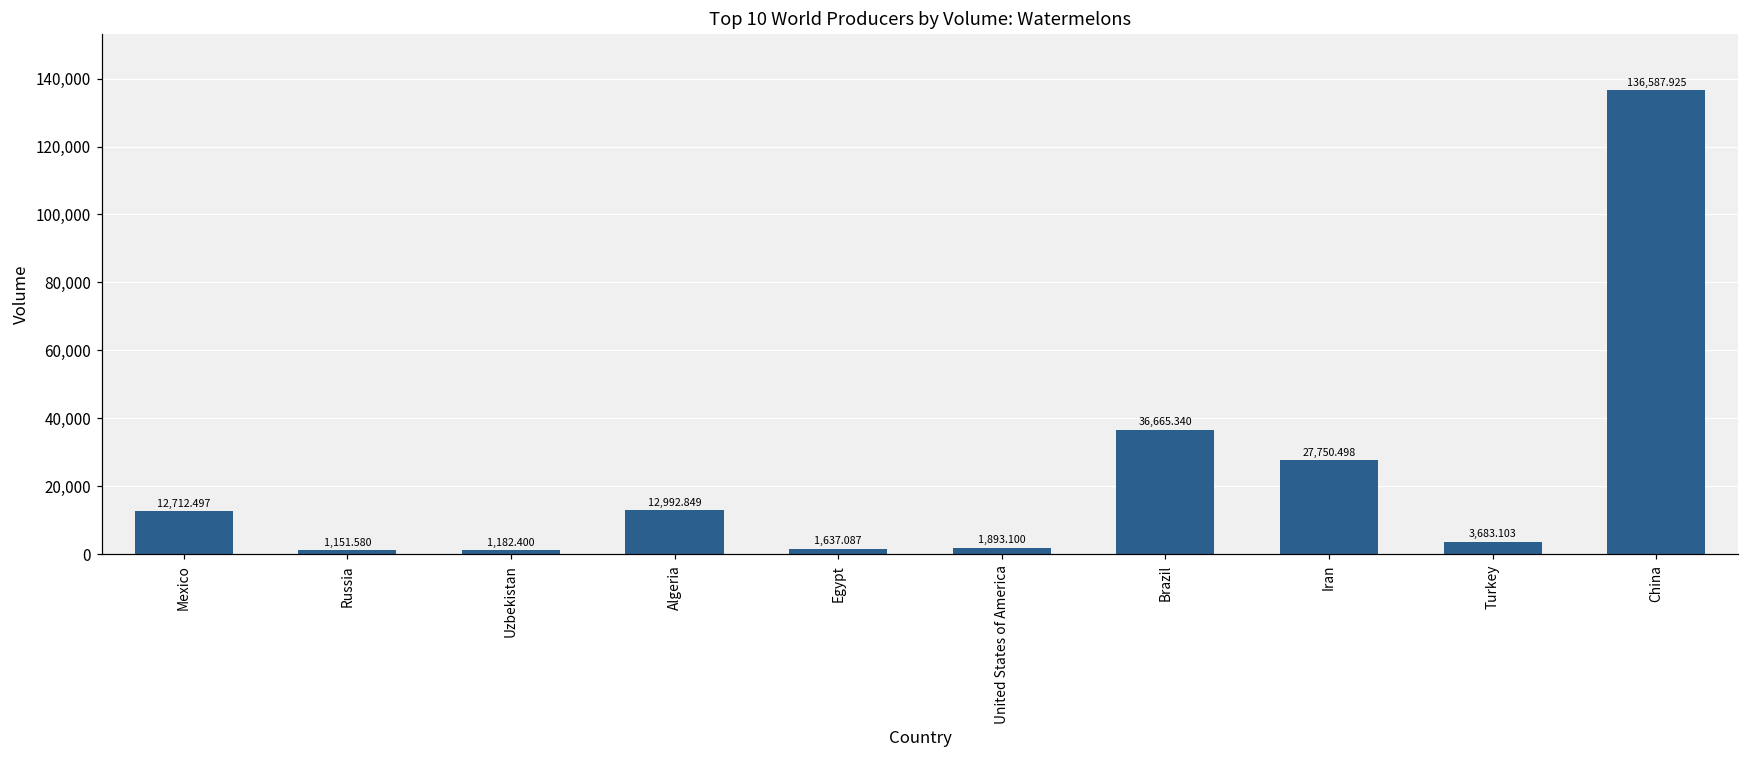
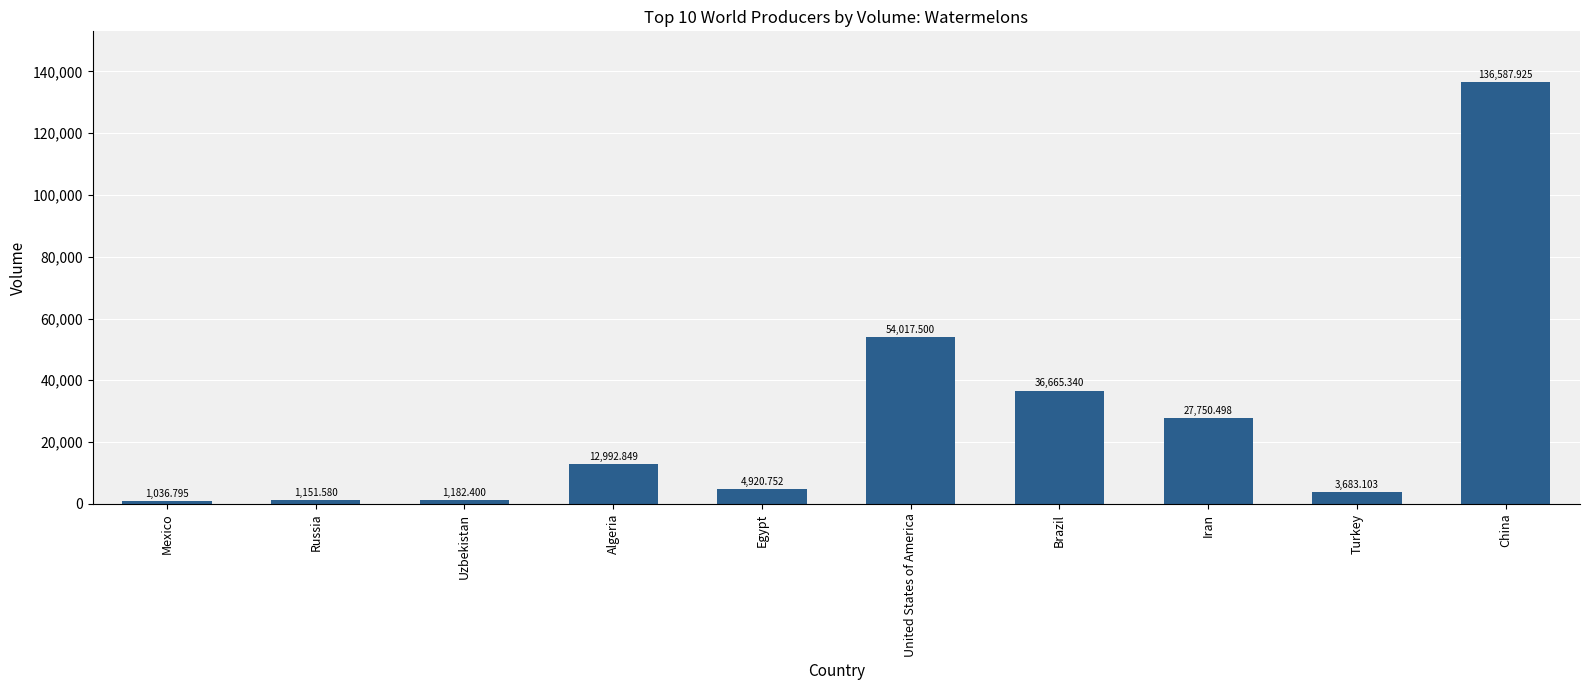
  {
-   "Mexico": "12,712.497",
+   "Mexico": "1,036.795",
    "Russia": "1,151.580",
    "Uzbekistan": "1,182.400",
    "Algeria": "12,992.849",
-   "Egypt": "1,637.087",
-   "United States of America": "1,893.100",
+   "Egypt": "4,920.752",
+   "United States of America": "54,017.500",
    "Brazil": "36,665.340",
    "Iran": "27,750.498",
    "Turkey": "3,683.103",
    "China": "136,587.925"
  }
